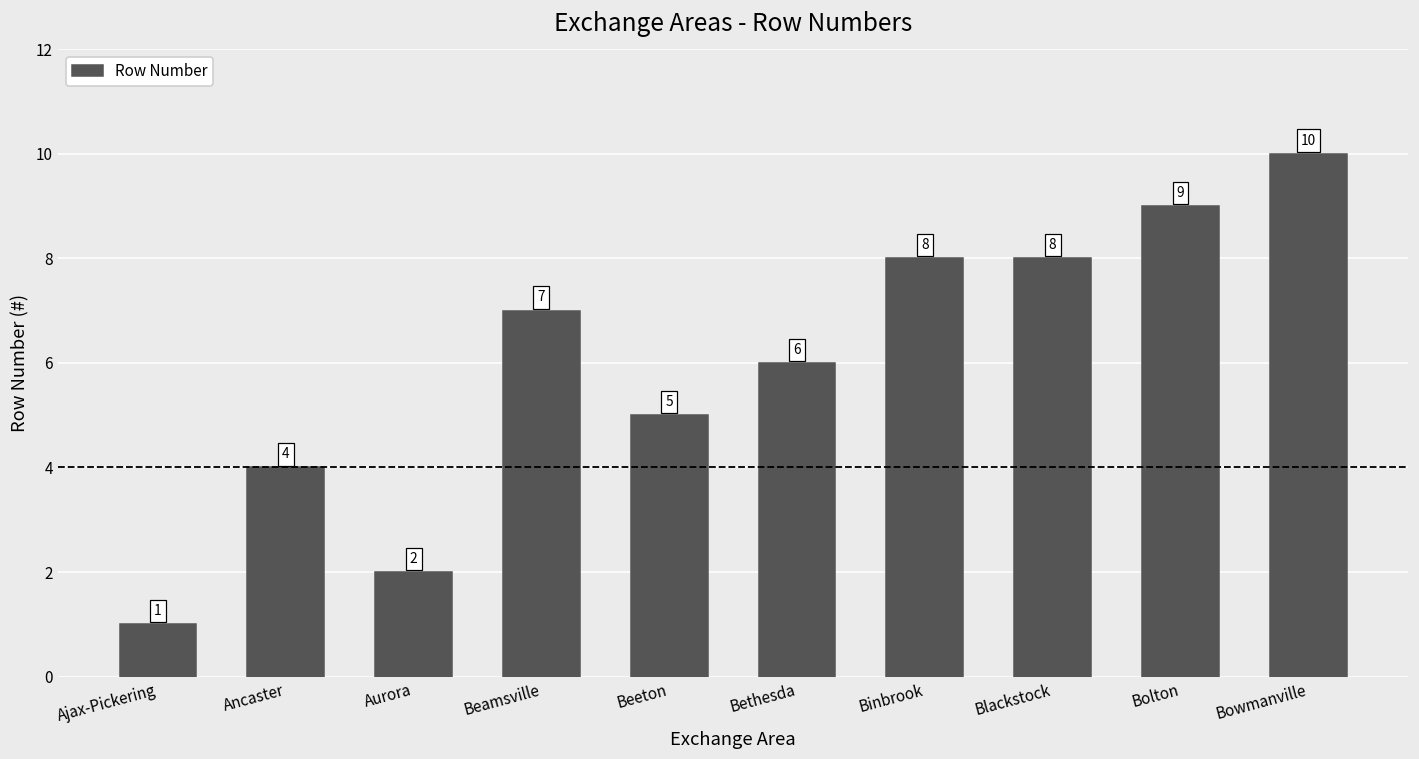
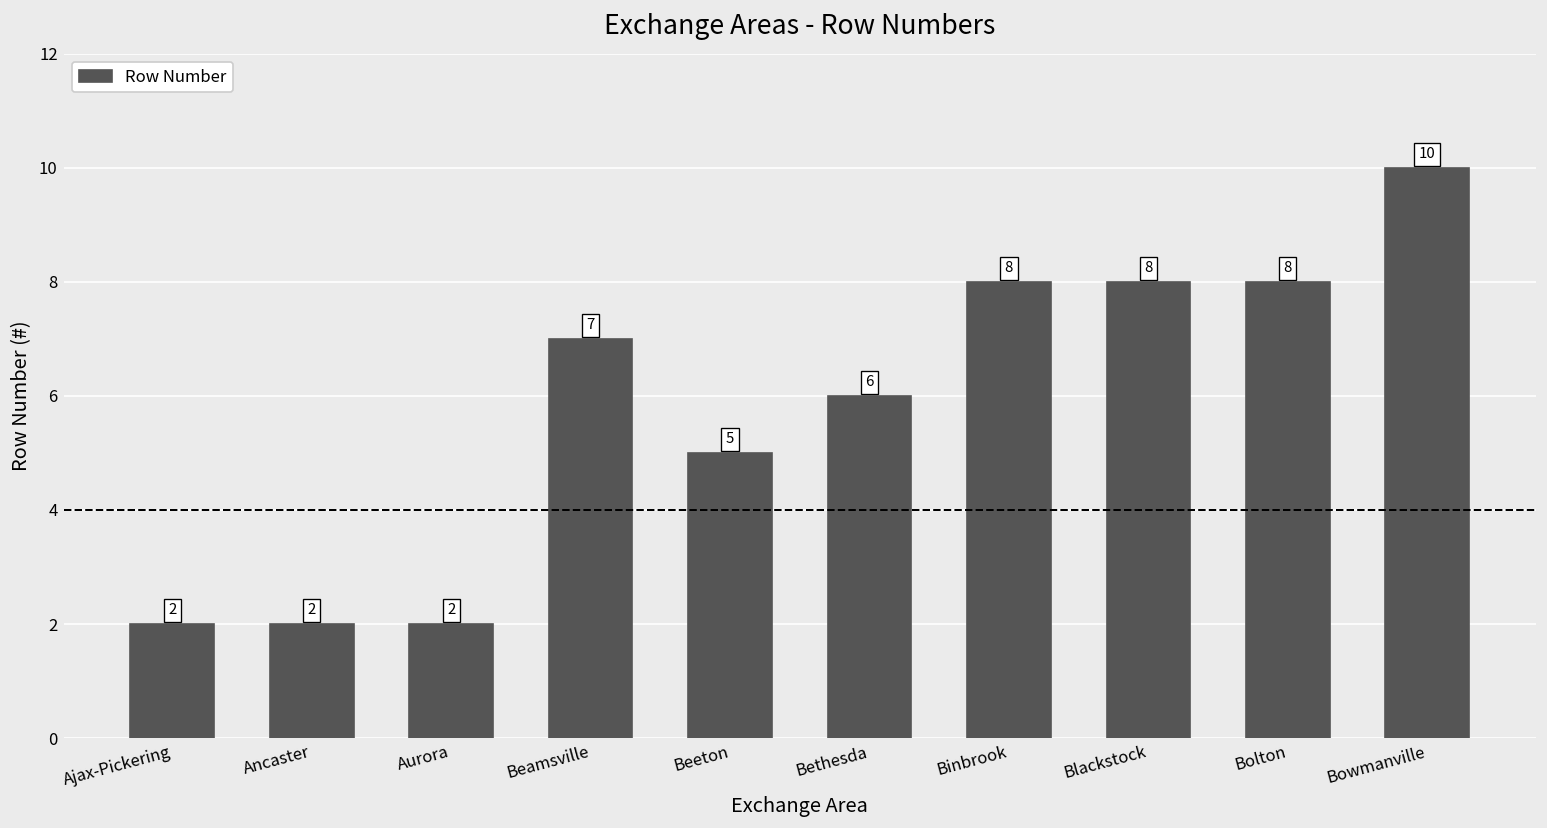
  {
-   "Ajax-Pickering": 1,
-   "Ancaster": 4,
-   "Bolton": 9
+   "Ajax-Pickering": 2,
+   "Ancaster": 2,
+   "Bolton": 8
  }
